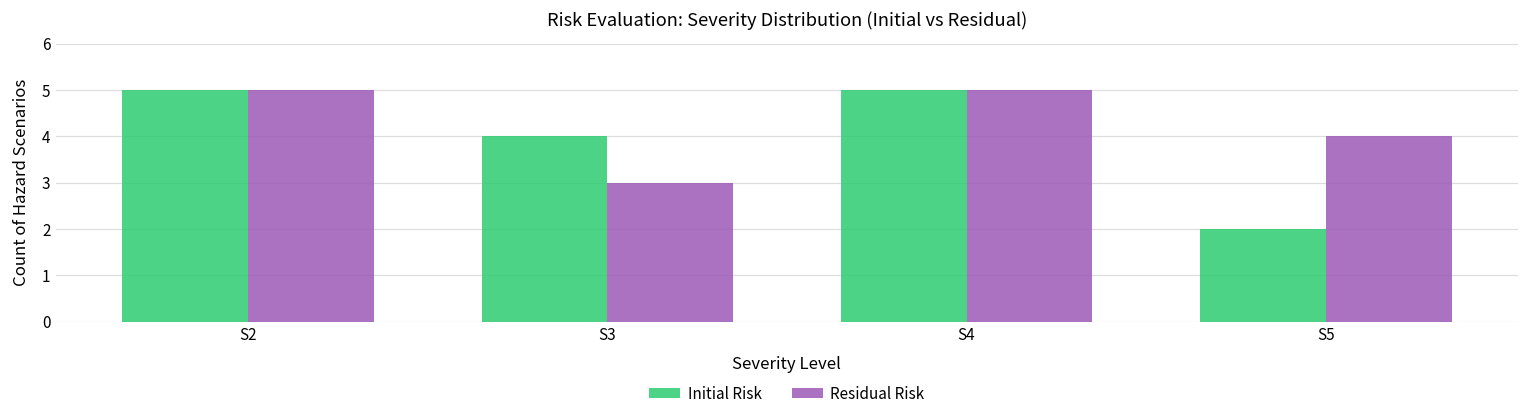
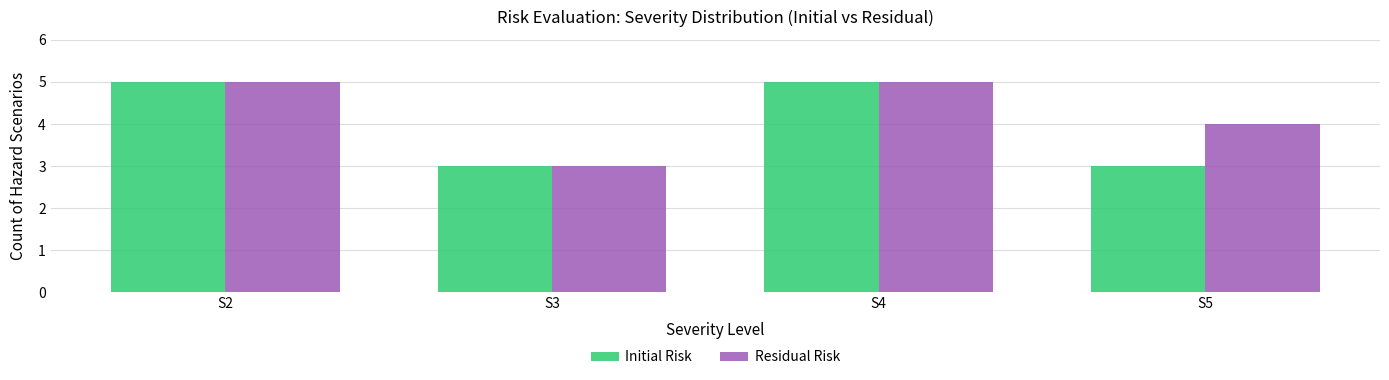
  {
    "Initial Risk": {
      "S2": 5,
-     "S3": 4,
+     "S3": 3,
      "S4": 5,
-     "S5": 2
+     "S5": 3
    },
    "Residual Risk": {
      "S2": 5,
      "S3": 3,
      "S4": 5,
      "S5": 4
    }
  }
